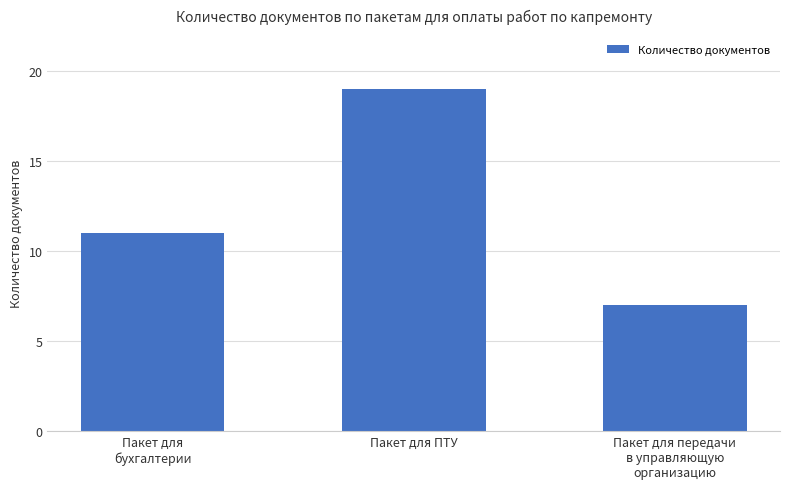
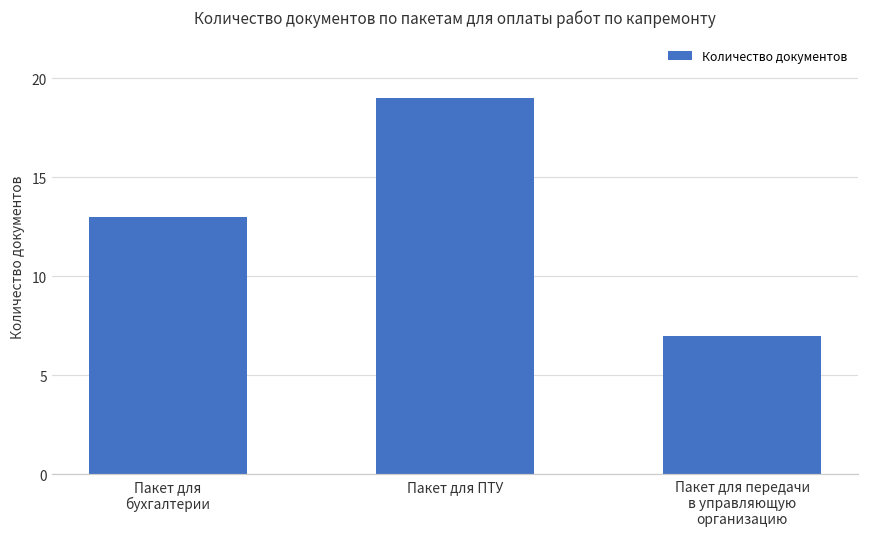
  {
-   "Пакет для бухгалтерии": 11,
+   "Пакет для бухгалтерии": 13,
    "Пакет для ПТУ": 19,
    "Пакет для передачи в управляющую организацию": 7
  }
